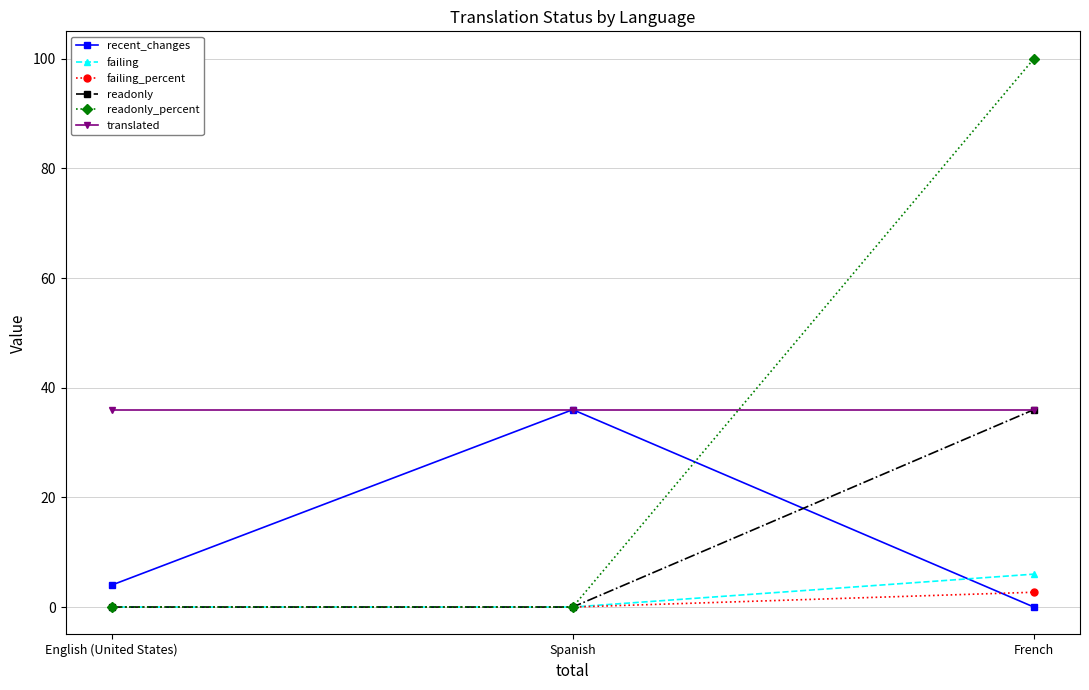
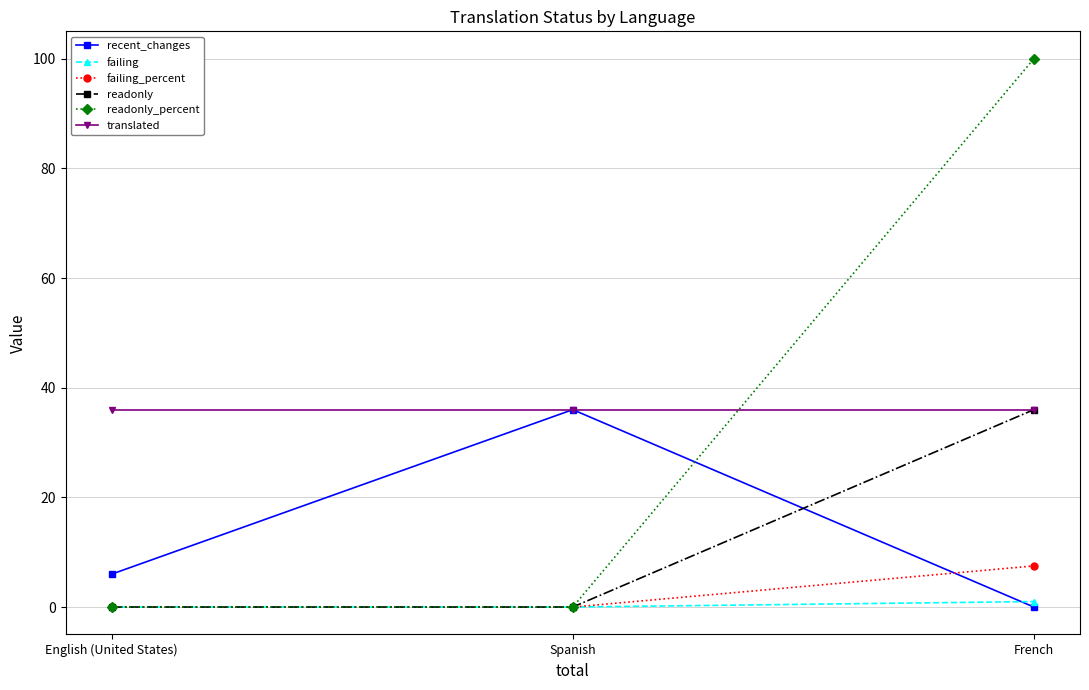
  {
    "recent_changes": {
-     "English (United States)": 4,
+     "English (United States)": 6,
      "French": 0
    },
    "failing": {
-     "French": 6
+     "French": 1
    },
    "failing_percent": {
-     "French": 3
+     "French": 8
    },
    "readonly_percent": {
      "French": 100
    },
    "translated": {
      "English (United States)": 36
    }
  }
